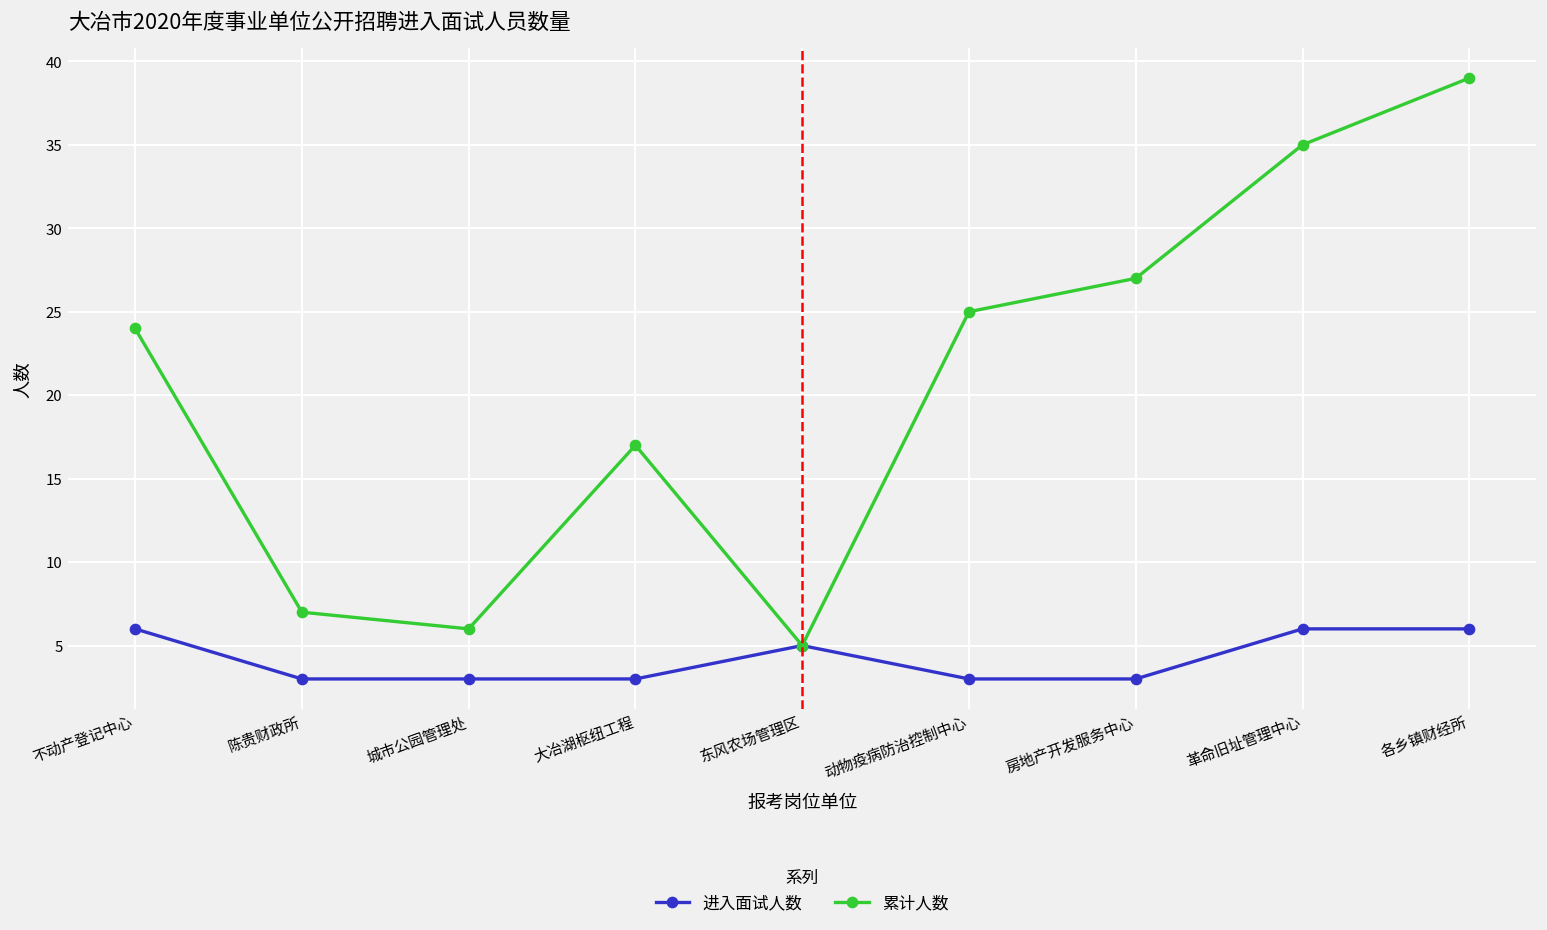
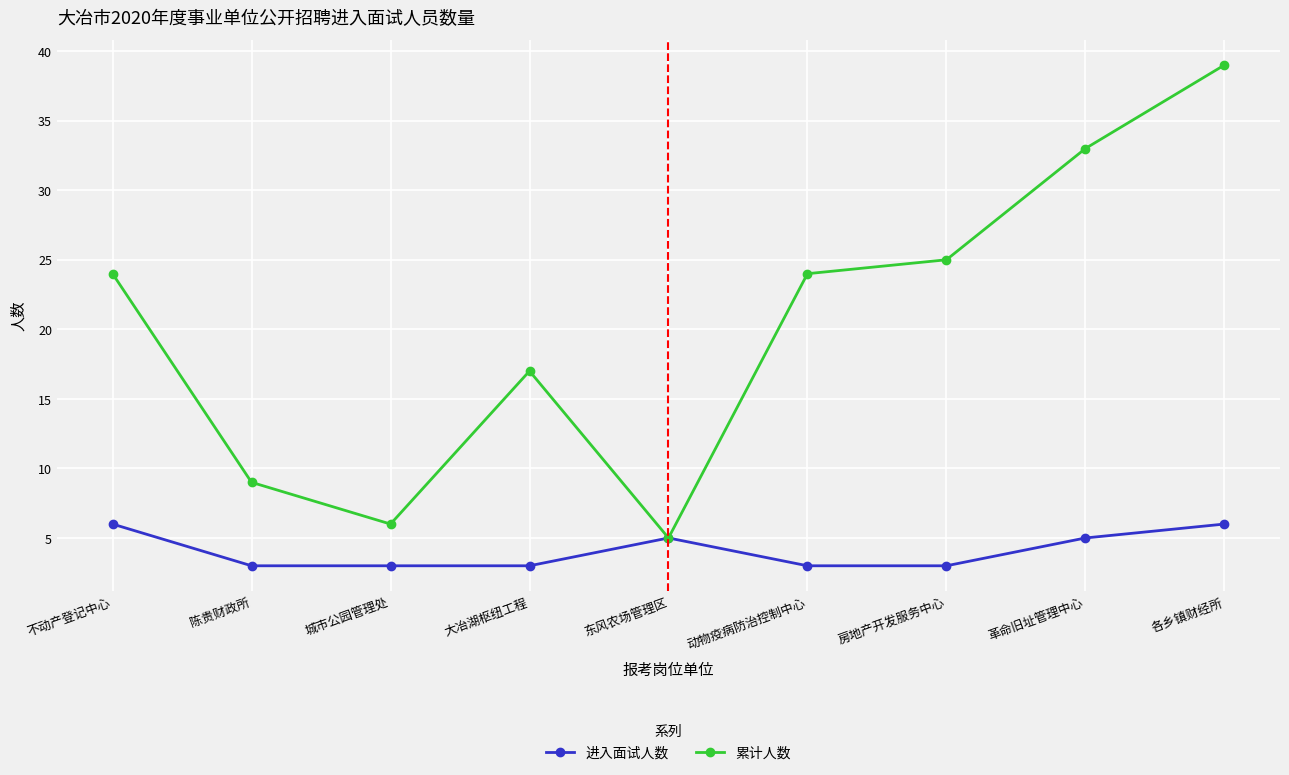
  {
    "进入面试人数": {
      "不动产登记中心": 6,
      "陈贵财政所": 3,
      "城市公园管理处": 3,
      "大冶湖枢纽工程": 3,
      "动物疫病防治控制中心": 3,
      "房地产开发服务中心": 3,
-     "革命旧址管理中心": 6,
+     "革命旧址管理中心": 5,
      "各乡镇财经所": 6
    },
    "累计人数": {
      "不动产登记中心": 24,
-     "陈贵财政所": 7,
+     "陈贵财政所": 9,
      "城市公园管理处": 6,
      "大冶湖枢纽工程": 17,
-     "动物疫病防治控制中心": 25,
-     "房地产开发服务中心": 27,
-     "革命旧址管理中心": 35,
+     "动物疫病防治控制中心": 24,
+     "房地产开发服务中心": 25,
+     "革命旧址管理中心": 33,
      "各乡镇财经所": 39
    }
  }
